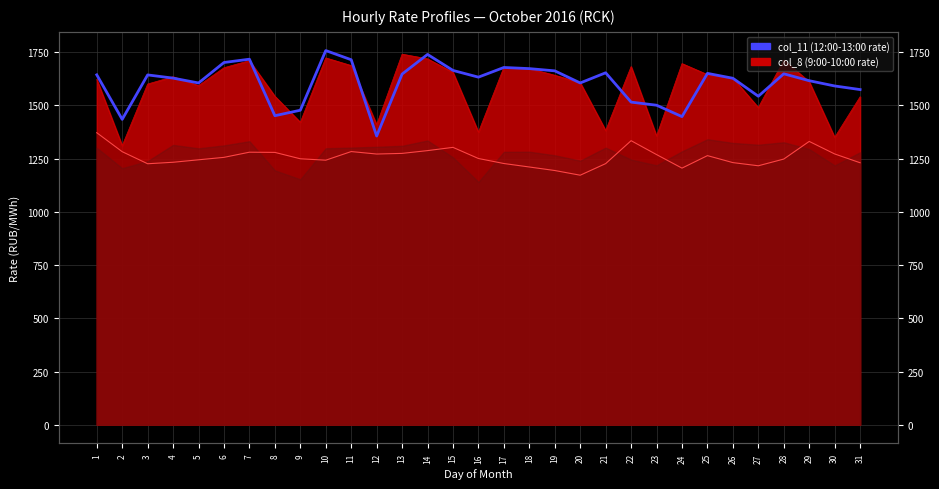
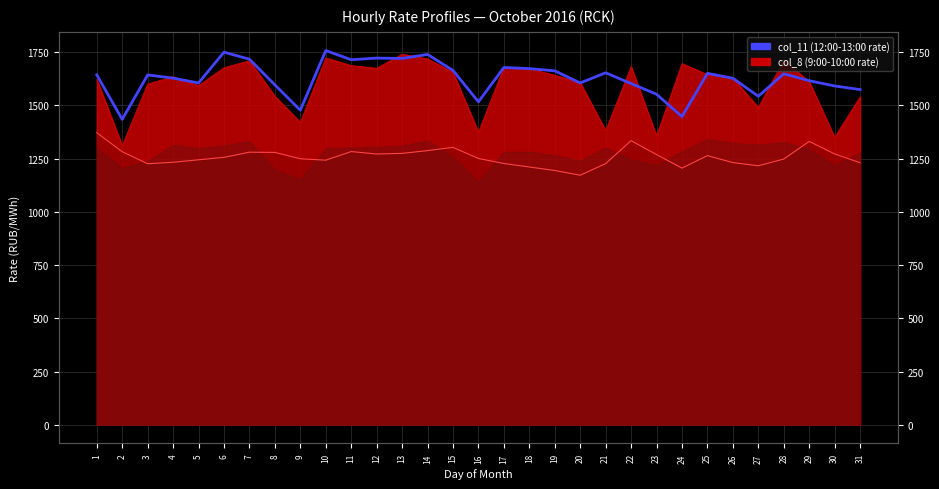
  {
    "col_8 (9:00-10:00 rate)": {
      "1": 1620,
      "2": 1310,
      "3": 1600,
      "5": 1590,
      "6": 1680,
      "8": 1540,
      "9": 1420,
      "10": 1720,
      "11": 1690,
-     "12": 1410,
+     "12": 1670,
      "13": 1740,
      "14": 1720,
      "16": 1370,
      "19": 1640,
      "21": 1380,
      "22": 1680,
      "23": 1360,
      "24": 1700,
      "27": 1490,
      "30": 1350,
      "31": 1540
    },
    "col_11 (12:00-13:00 rate)": {
      "1": 1640,
      "2": 1430,
      "3": 1640,
      "5": 1610,
-     "6": 1700,
-     "8": 1450,
+     "6": 1750,
+     "8": 1600,
      "9": 1480,
      "10": 1760,
      "11": 1710,
-     "12": 1360,
-     "13": 1650,
+     "12": 1720,
+     "13": 1720,
      "14": 1740,
-     "16": 1630,
+     "16": 1520,
      "19": 1660,
      "21": 1650,
-     "22": 1520,
-     "23": 1500,
+     "22": 1600,
+     "23": 1550,
      "24": 1450,
      "27": 1540,
      "28": 1650,
      "30": 1590,
      "31": 1570
    }
  }
